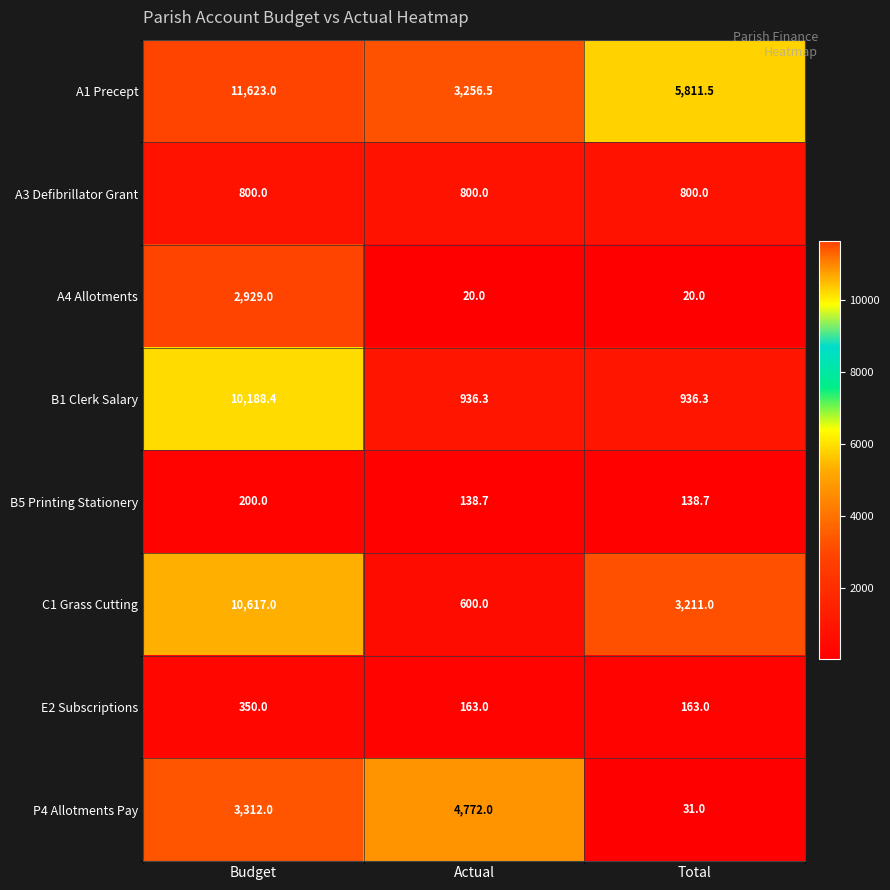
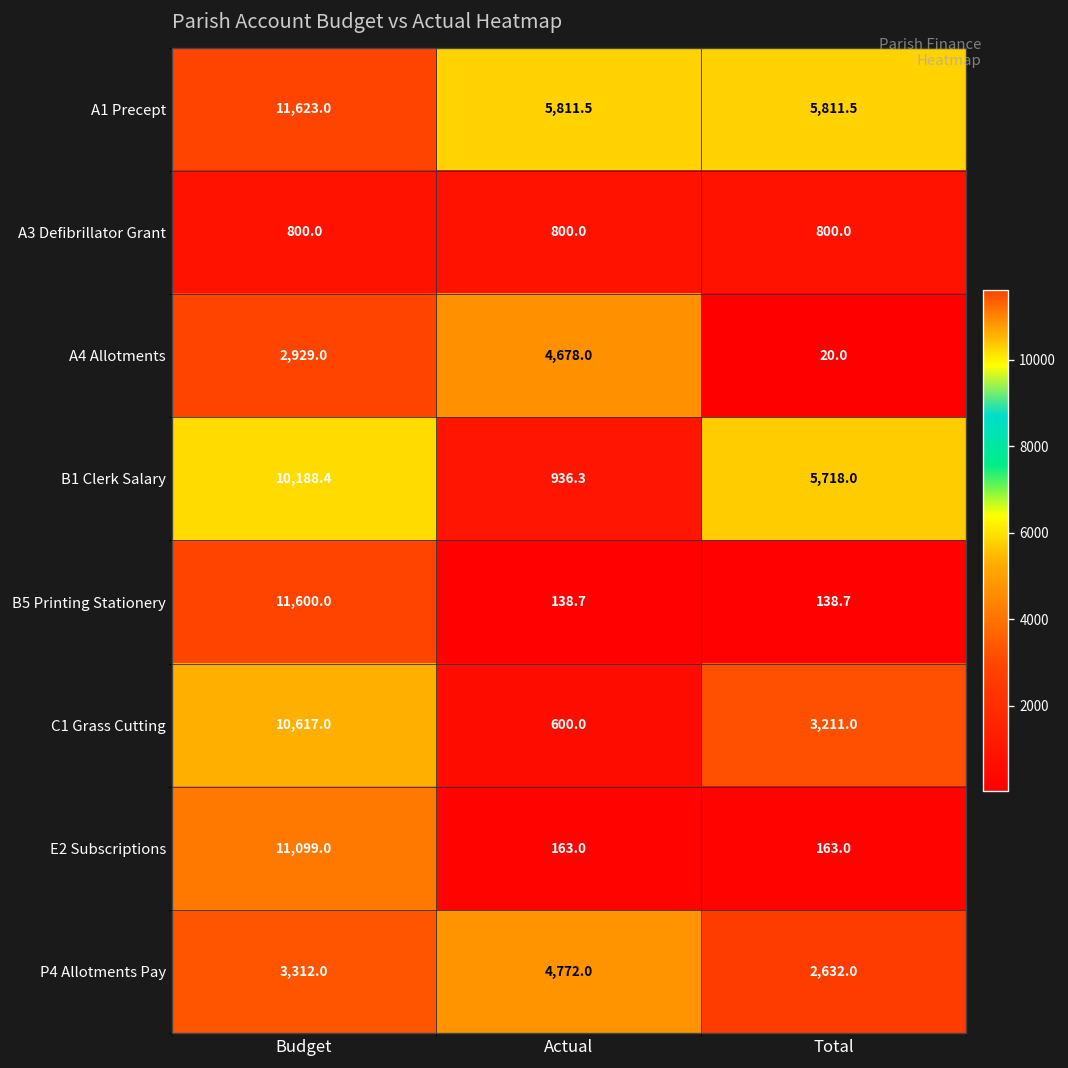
  {
    "A1 Precept": {
      "Budget": "11,623.0",
-     "Actual": "3,256.5"
+     "Actual": "5,811.5"
    },
    "A3 Defibrillator Grant": {
      "Budget": "800.0",
      "Actual": "800.0",
      "Total": "800.0"
    },
    "A4 Allotments": {
      "Budget": "2,929.0",
-     "Actual": "20.0",
+     "Actual": "4,678.0",
      "Total": "20.0"
    },
    "B1 Clerk Salary": {
      "Budget": "10,188.4",
      "Actual": "936.3",
-     "Total": "936.3"
+     "Total": "5,718.0"
    },
    "B5 Printing Stationery": {
-     "Budget": "200.0",
+     "Budget": "11,600.0",
      "Actual": "138.7",
      "Total": "138.7"
    },
    "C1 Grass Cutting": {
      "Budget": "10,617.0",
      "Actual": "600.0",
      "Total": "3,211.0"
    },
    "E2 Subscriptions": {
-     "Budget": "350.0",
+     "Budget": "11,099.0",
      "Actual": "163.0",
      "Total": "163.0"
    },
    "P4 Allotments Pay": {
      "Budget": "3,312.0",
      "Actual": "4,772.0",
-     "Total": "31.0"
+     "Total": "2,632.0"
    }
  }
